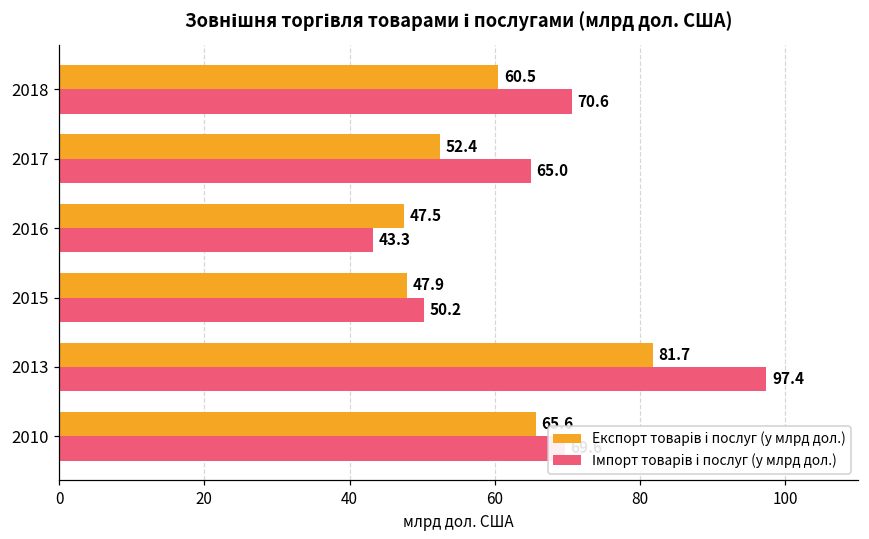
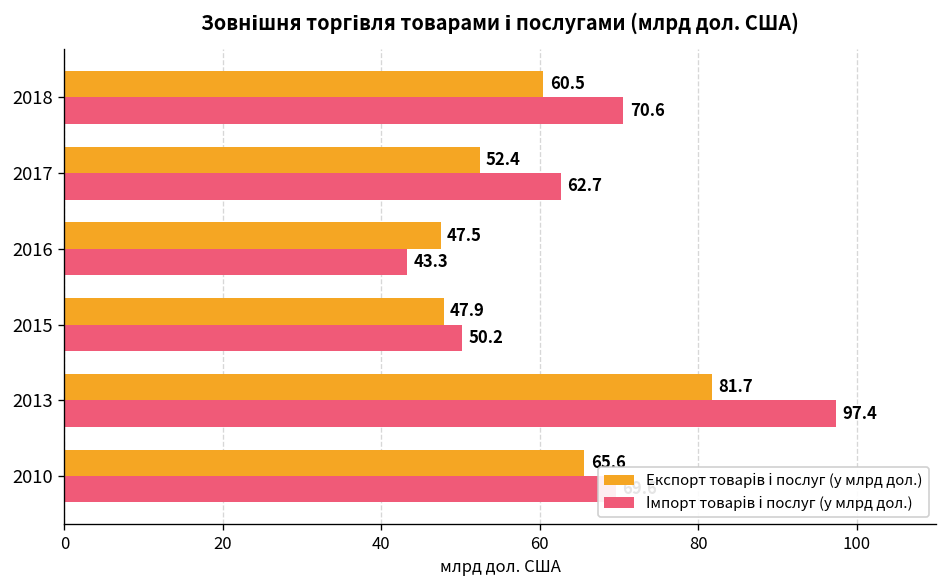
  {
    "Експорт товарів і послуг (у млрд дол.)": {
      "2018": 60.5,
      "2017": 52.4,
      "2016": 47.5,
      "2015": 47.9,
      "2013": 81.7
    },
    "Імпорт товарів і послуг (у млрд дол.)": {
      "2018": 70.6,
-     "2017": 65.0,
+     "2017": 62.7,
      "2016": 43.3,
      "2015": 50.2,
      "2013": 97.4
    }
  }
